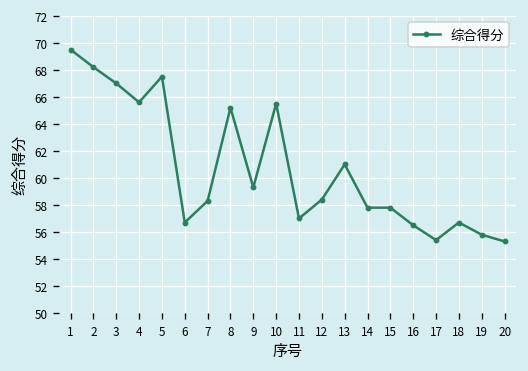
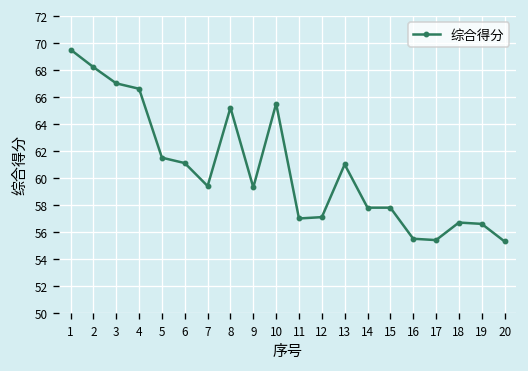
  {
    "1": 69.5,
    "2": 68.2,
    "3": 67.0,
-   "4": 65.6,
-   "5": 67.5,
-   "6": 56.7,
-   "7": 58.3,
+   "4": 66.6,
+   "5": 61.5,
+   "6": 61.1,
+   "7": 59.4,
    "8": 65.2,
    "9": 59.3,
    "10": 65.5,
    "11": 57.0,
-   "12": 58.4,
+   "12": 57.1,
    "13": 61.0,
    "14": 57.8,
    "15": 57.8,
-   "16": 56.5,
+   "16": 55.5,
    "17": 55.4,
    "18": 56.7,
-   "19": 55.8,
+   "19": 56.6,
    "20": 55.3
  }
